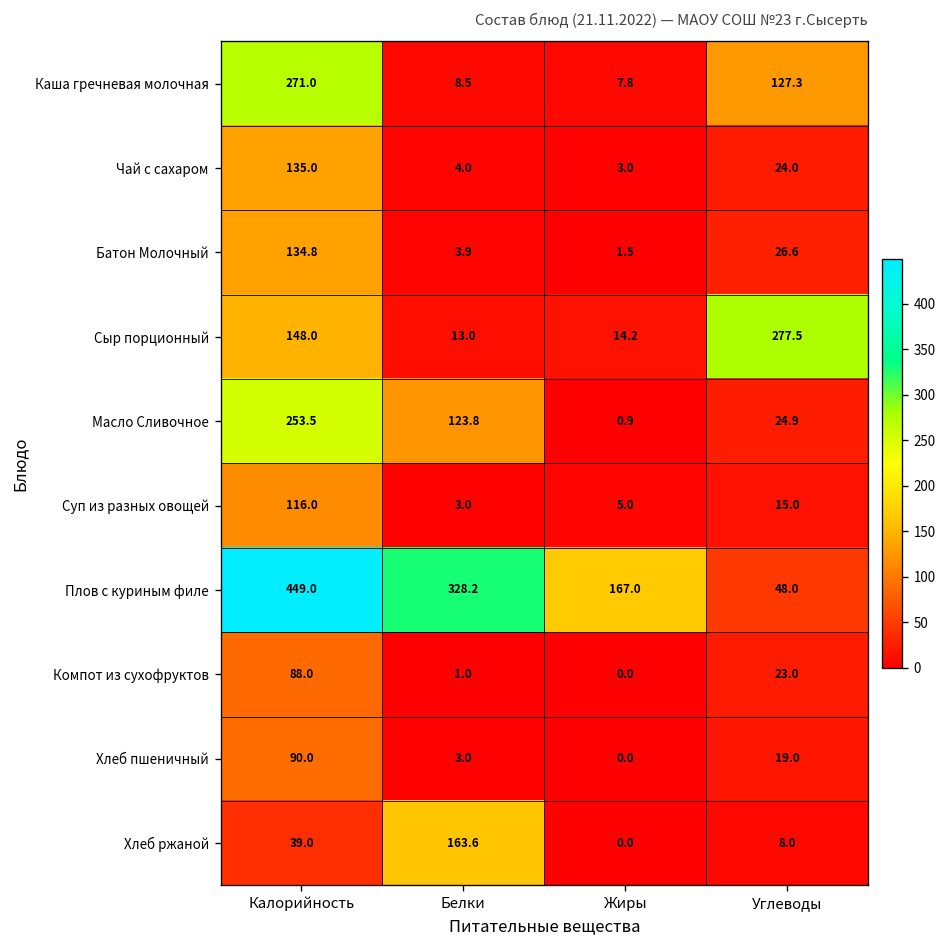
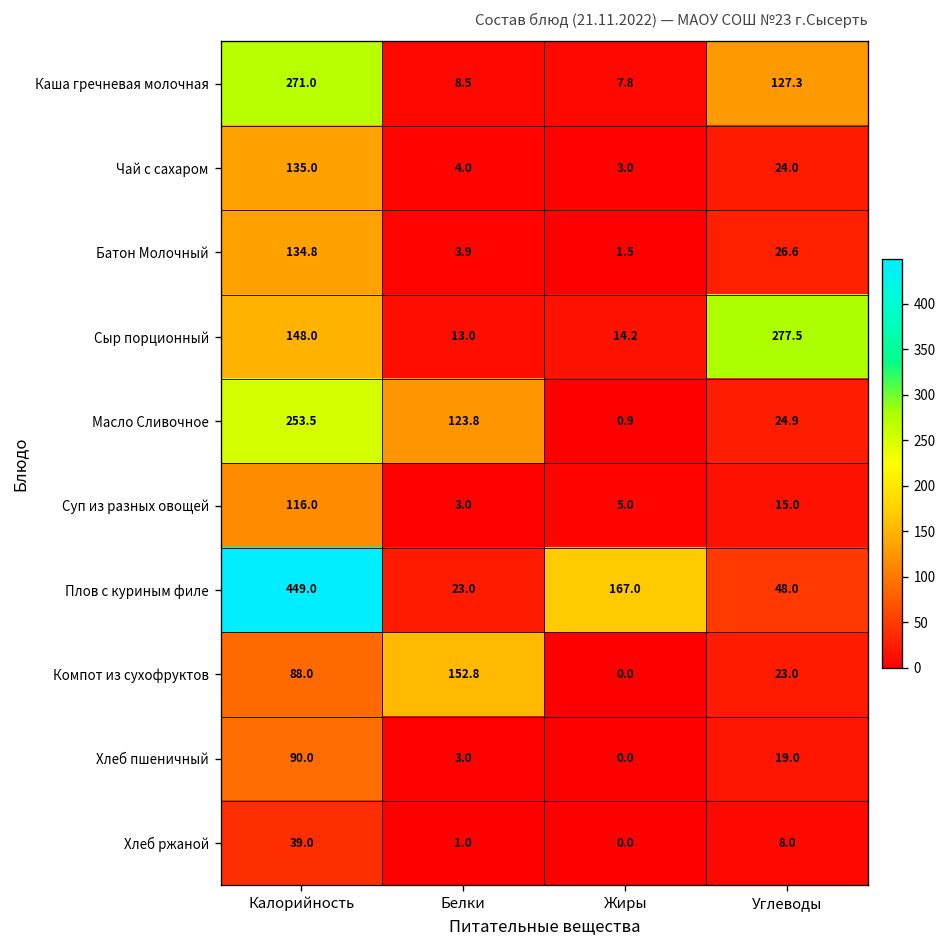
  {
    "Каша гречневая молочная": {
      "Калорийность": 271.0,
      "Белки": 8.5,
      "Жиры": 7.8,
      "Углеводы": 127.3
    },
    "Чай с сахаром": {
      "Калорийность": 135.0,
      "Белки": 4.0,
      "Жиры": 3.0,
      "Углеводы": 24.0
    },
    "Батон Молочный": {
      "Калорийность": 134.8,
      "Белки": 3.9,
      "Жиры": 1.5,
      "Углеводы": 26.6
    },
    "Сыр порционный": {
      "Калорийность": 148.0,
      "Белки": 13.0,
      "Жиры": 14.2,
      "Углеводы": 277.5
    },
    "Масло Сливочное": {
      "Калорийность": 253.5,
      "Белки": 123.8,
      "Жиры": 0.9,
      "Углеводы": 24.9
    },
    "Суп из разных овощей": {
      "Калорийность": 116.0,
      "Белки": 3.0,
      "Жиры": 5.0,
      "Углеводы": 15.0
    },
    "Плов с куриным филе": {
      "Калорийность": 449.0,
-     "Белки": 328.2,
+     "Белки": 23.0,
      "Жиры": 167.0,
      "Углеводы": 48.0
    },
    "Компот из сухофруктов": {
      "Калорийность": 88.0,
-     "Белки": 1.0,
+     "Белки": 152.8,
      "Жиры": 0.0,
      "Углеводы": 23.0
    },
    "Хлеб пшеничный": {
      "Калорийность": 90.0,
      "Белки": 3.0,
      "Жиры": 0.0,
      "Углеводы": 19.0
    },
    "Хлеб ржаной": {
      "Калорийность": 39.0,
-     "Белки": 163.6,
+     "Белки": 1.0,
      "Жиры": 0.0,
      "Углеводы": 8.0
    }
  }
